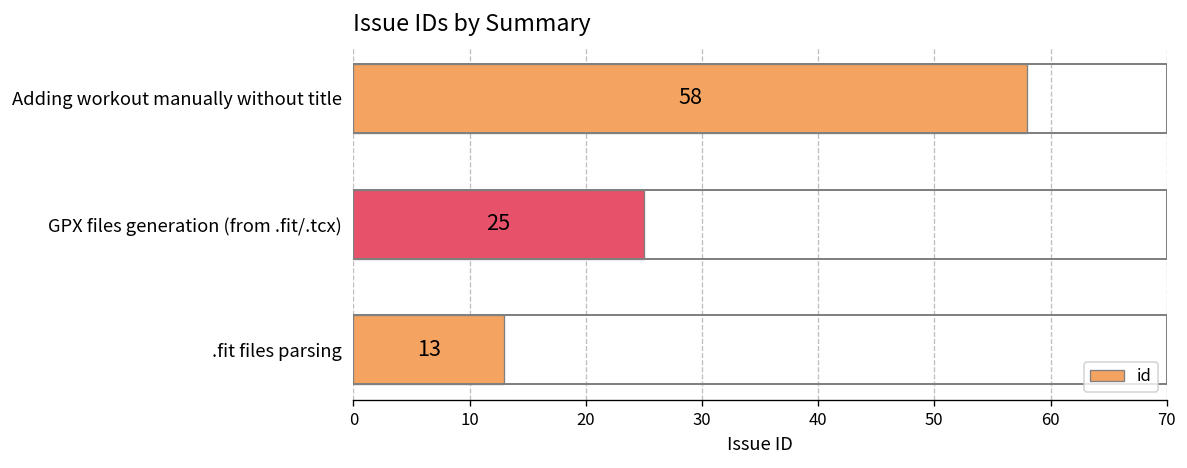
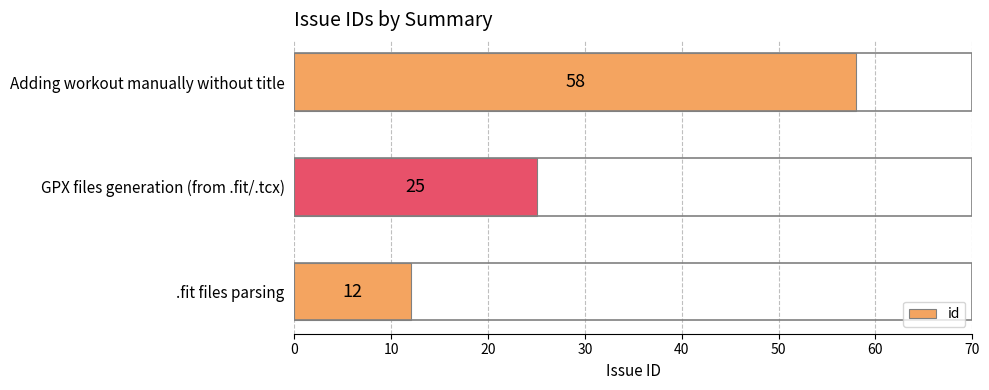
  {
    "Adding workout manually without title": 58,
    "GPX files generation (from .fit/.tcx)": 25,
-   ".fit files parsing": 13
+   ".fit files parsing": 12
  }
